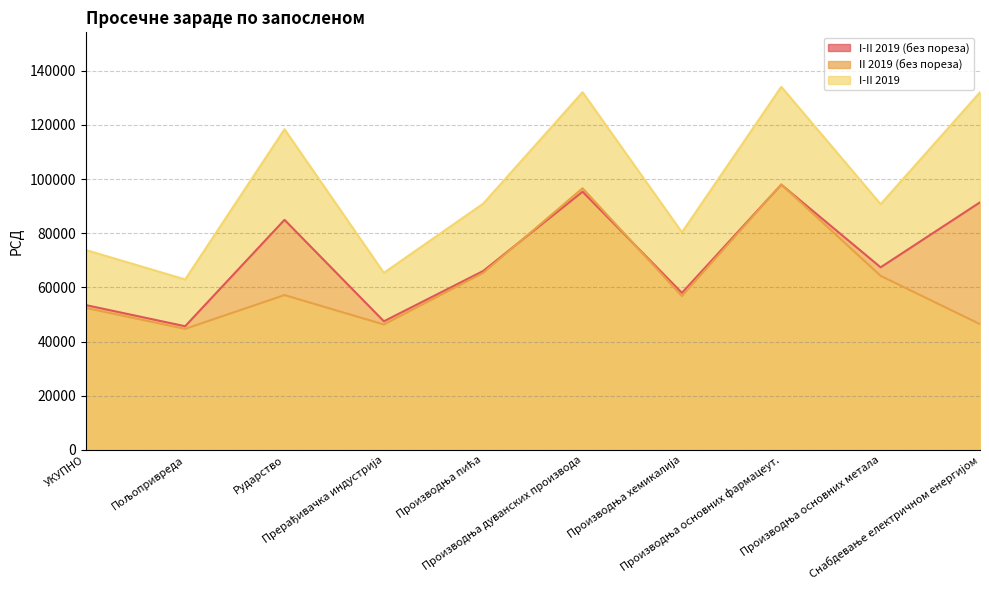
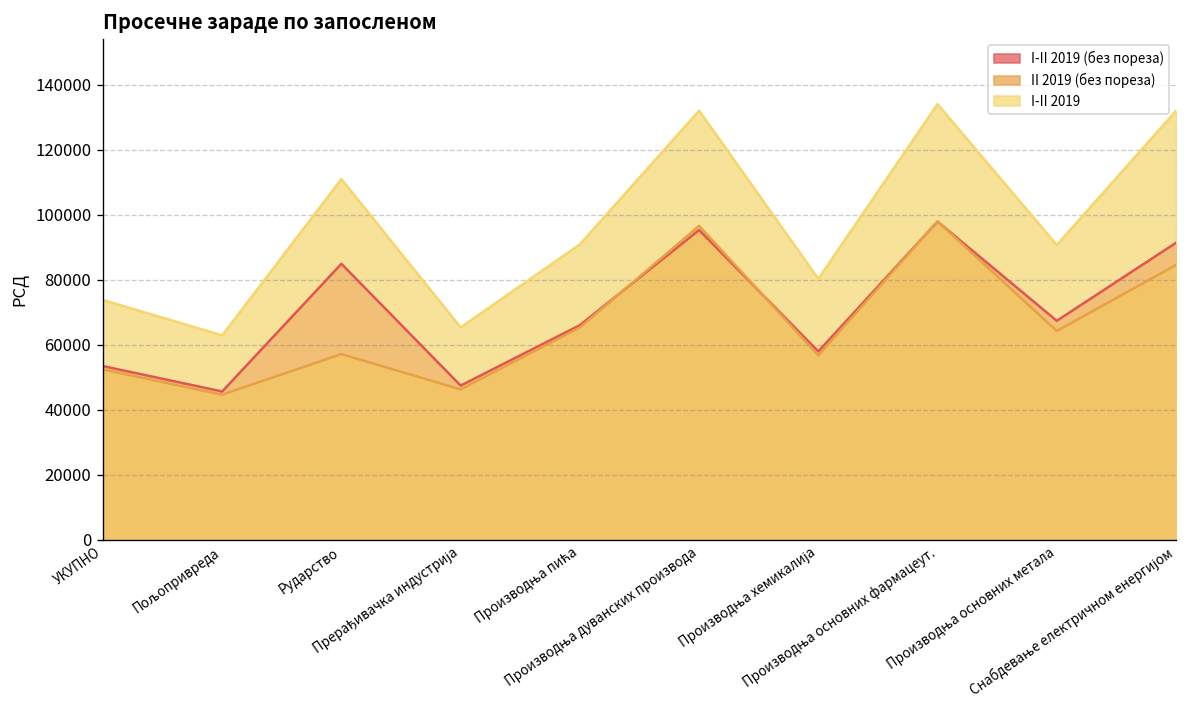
  {
    "I-II 2019 (без пореза)": {
      "УКУПНО": 53000,
      "Пољопривреда": 46000,
      "Рударство": 85000,
      "Прерађивачка индустрија": 47000,
      "Производња дуванских производа": 95000,
      "Производња хемикалија": 58000,
      "Производња основних метала": 67000,
      "Снабдевање електричном енергијом": 91000
    },
    "II 2019 (без пореза)": {
      "УКУПНО": 52000,
      "Пољопривреда": 45000,
      "Рударство": 57000,
      "Прерађивачка индустрија": 46000,
      "Производња дуванских производа": 97000,
      "Производња хемикалија": 57000,
      "Производња основних метала": 64000,
-     "Снабдевање електричном енергијом": 46000
+     "Снабдевање електричном енергијом": 85000
    },
    "I-II 2019": {
      "УКУПНО": 74000,
      "Пољопривреда": 63000,
-     "Рударство": 118000,
+     "Рударство": 111000,
      "Прерађивачка индустрија": 65000,
      "Производња пића": 91000,
      "Производња дуванских производа": 132000,
      "Производња хемикалија": 80000,
      "Производња основних фармацеут.": 134000,
      "Производња основних метала": 91000,
      "Снабдевање електричном енергијом": 132000
    }
  }
